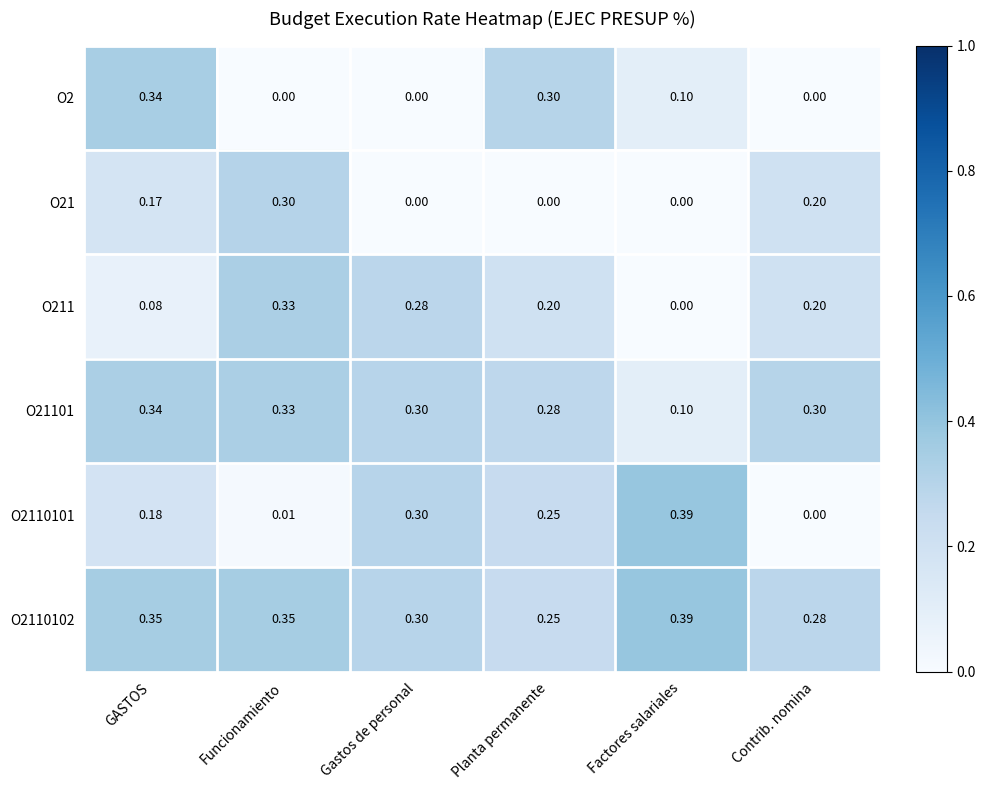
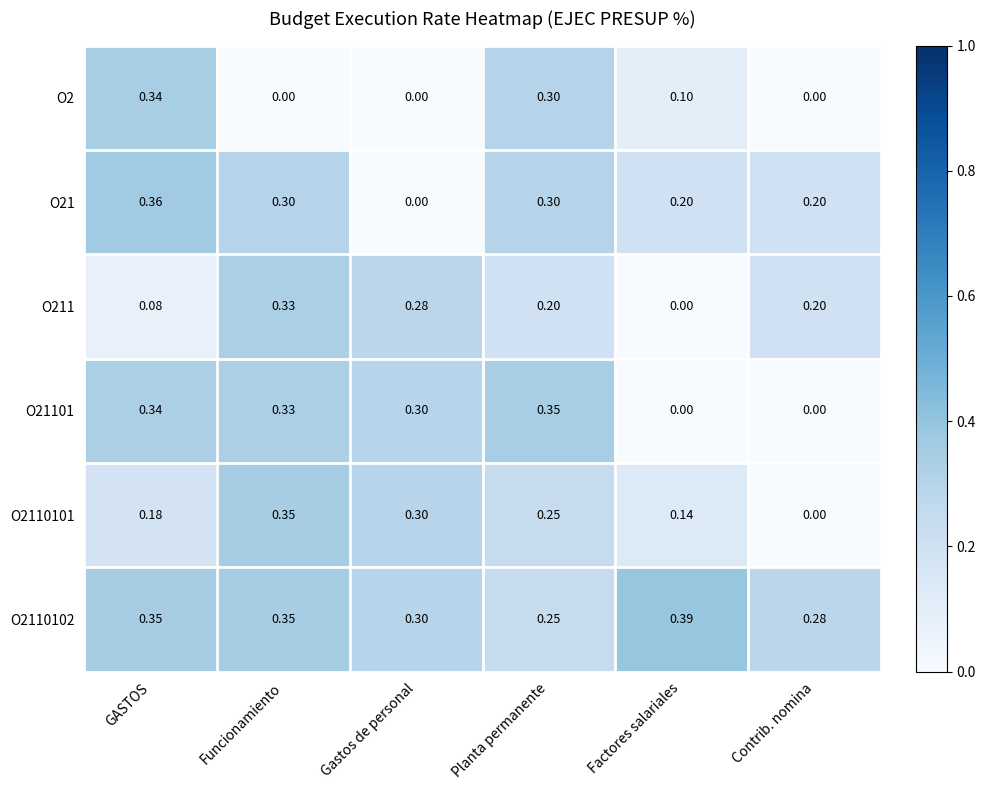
  {
    "O2": {
      "GASTOS": 0.34,
      "Funcionamiento": 0.00,
      "Gastos de personal": 0.00,
      "Planta permanente": 0.30,
      "Factores salariales": 0.10,
      "Contrib. nomina": 0.00
    },
    "O21": {
-     "GASTOS": 0.17,
+     "GASTOS": 0.36,
      "Funcionamiento": 0.30,
      "Gastos de personal": 0.00,
-     "Planta permanente": 0.00,
-     "Factores salariales": 0.00,
+     "Planta permanente": 0.30,
+     "Factores salariales": 0.20,
      "Contrib. nomina": 0.20
    },
    "O211": {
      "GASTOS": 0.08,
      "Funcionamiento": 0.33,
      "Gastos de personal": 0.28,
      "Planta permanente": 0.20,
      "Factores salariales": 0.00,
      "Contrib. nomina": 0.20
    },
    "O21101": {
      "GASTOS": 0.34,
      "Funcionamiento": 0.33,
      "Gastos de personal": 0.30,
-     "Planta permanente": 0.28,
-     "Factores salariales": 0.10,
-     "Contrib. nomina": 0.30
+     "Planta permanente": 0.35,
+     "Factores salariales": 0.00,
+     "Contrib. nomina": 0.00
    },
    "O2110101": {
      "GASTOS": 0.18,
-     "Funcionamiento": 0.01,
+     "Funcionamiento": 0.35,
      "Gastos de personal": 0.30,
      "Planta permanente": 0.25,
-     "Factores salariales": 0.39,
+     "Factores salariales": 0.14,
      "Contrib. nomina": 0.00
    },
    "O2110102": {
      "GASTOS": 0.35,
      "Funcionamiento": 0.35,
      "Gastos de personal": 0.30,
      "Planta permanente": 0.25,
      "Factores salariales": 0.39,
      "Contrib. nomina": 0.28
    }
  }
